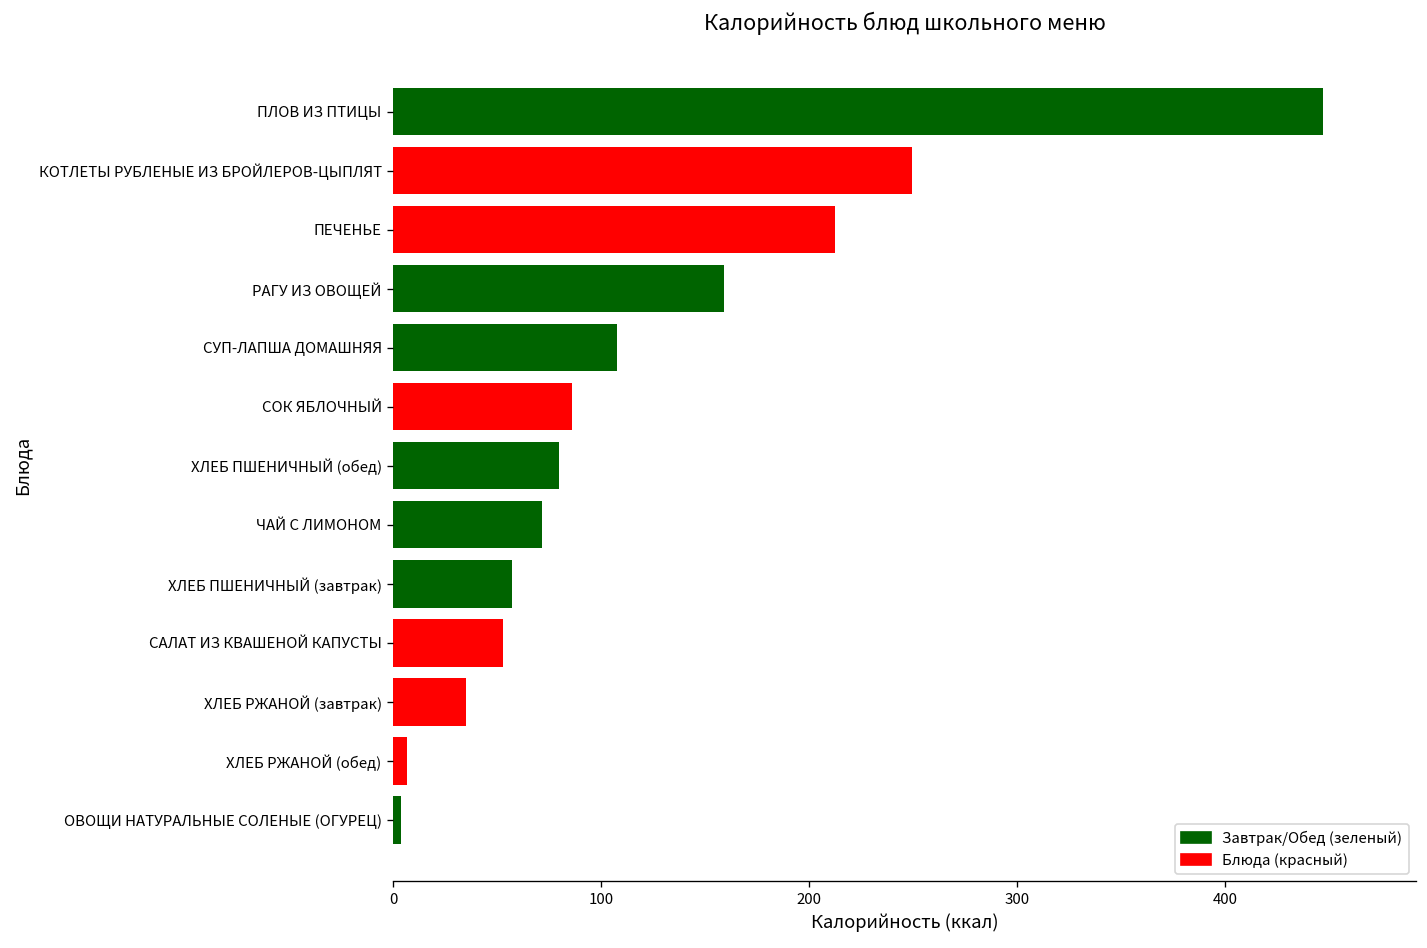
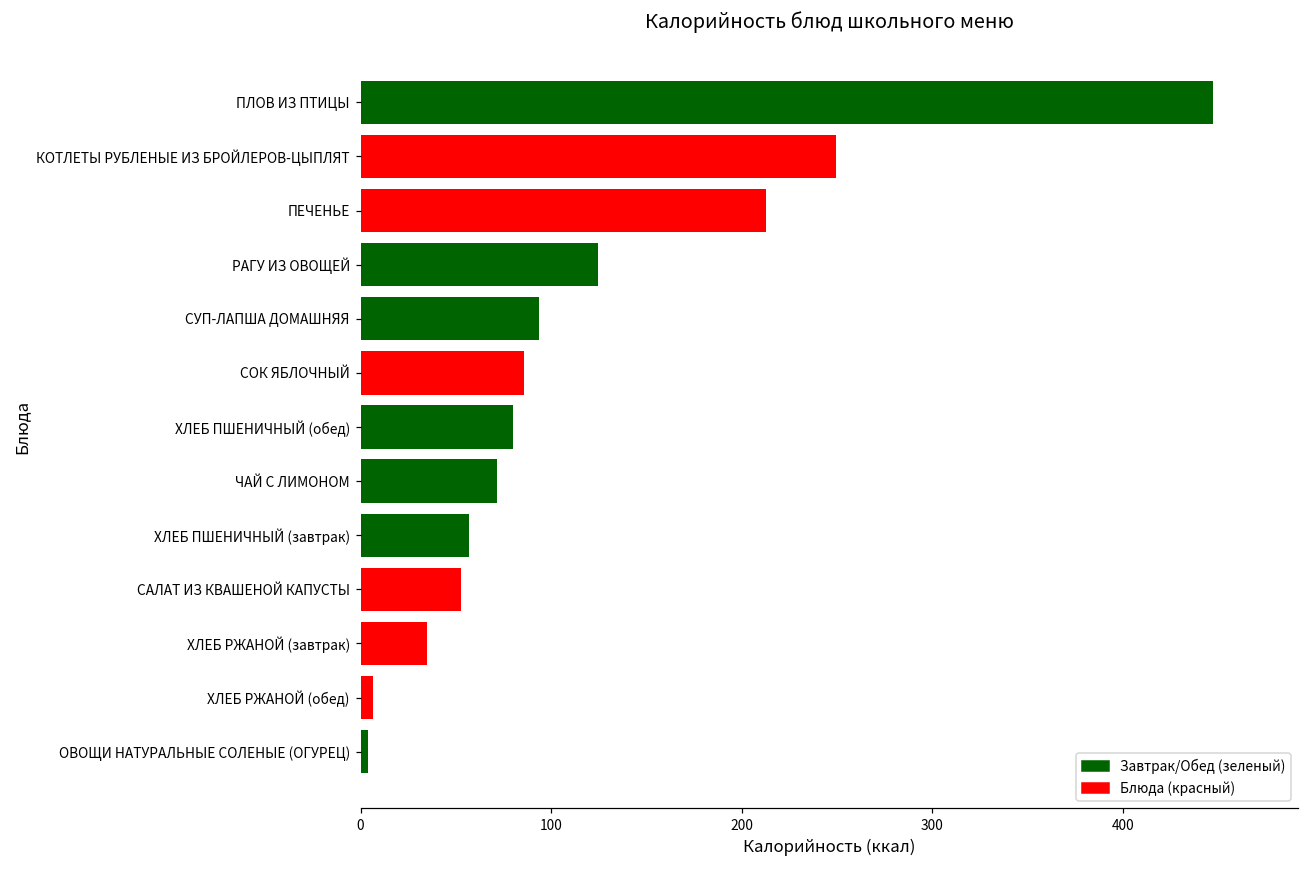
  {
    "ПЛОВ ИЗ ПТИЦЫ": 447,
    "КОТЛЕТЫ РУБЛЕНЫЕ ИЗ БРОЙЛЕРОВ-ЦЫПЛЯТ": 250,
    "ПЕЧЕНЬЕ": 213,
-   "РАГУ ИЗ ОВОЩЕЙ": 159,
-   "СУП-ЛАПША ДОМАШНЯЯ": 108,
+   "РАГУ ИЗ ОВОЩЕЙ": 124,
+   "СУП-ЛАПША ДОМАШНЯЯ": 94,
    "СОК ЯБЛОЧНЫЙ": 86,
    "ХЛЕБ ПШЕНИЧНЫЙ (обед)": 80,
    "ЧАЙ С ЛИМОНОМ": 72,
    "ХЛЕБ ПШЕНИЧНЫЙ (завтрак)": 57,
    "САЛАТ ИЗ КВАШЕНОЙ КАПУСТЫ": 53,
    "ХЛЕБ РЖАНОЙ (завтрак)": 35,
    "ХЛЕБ РЖАНОЙ (обед)": 6,
    "ОВОЩИ НАТУРАЛЬНЫЕ СОЛЕНЫЕ (ОГУРЕЦ)": 4
  }
